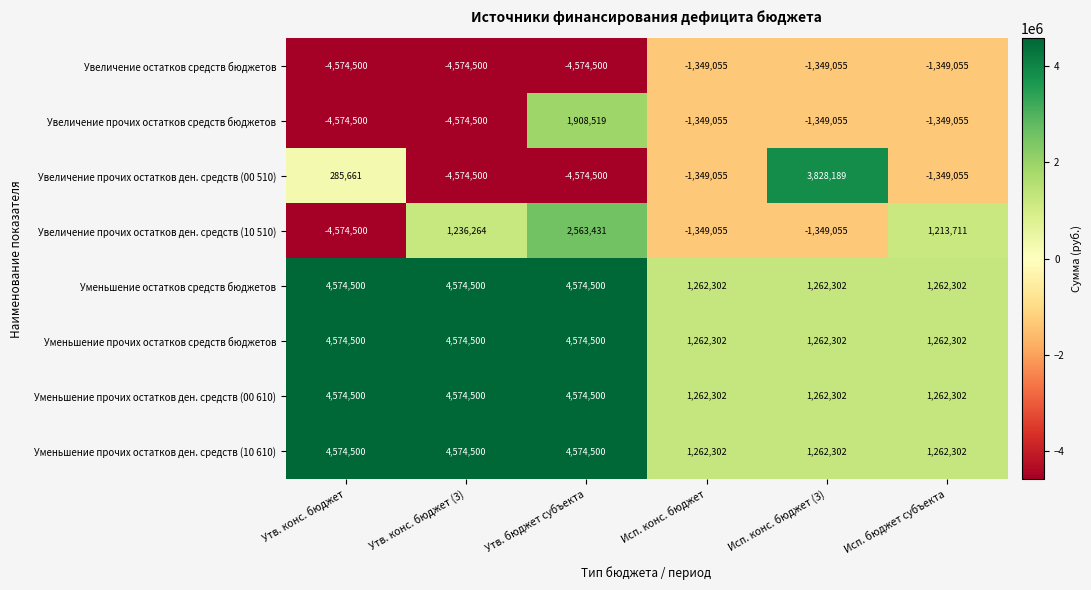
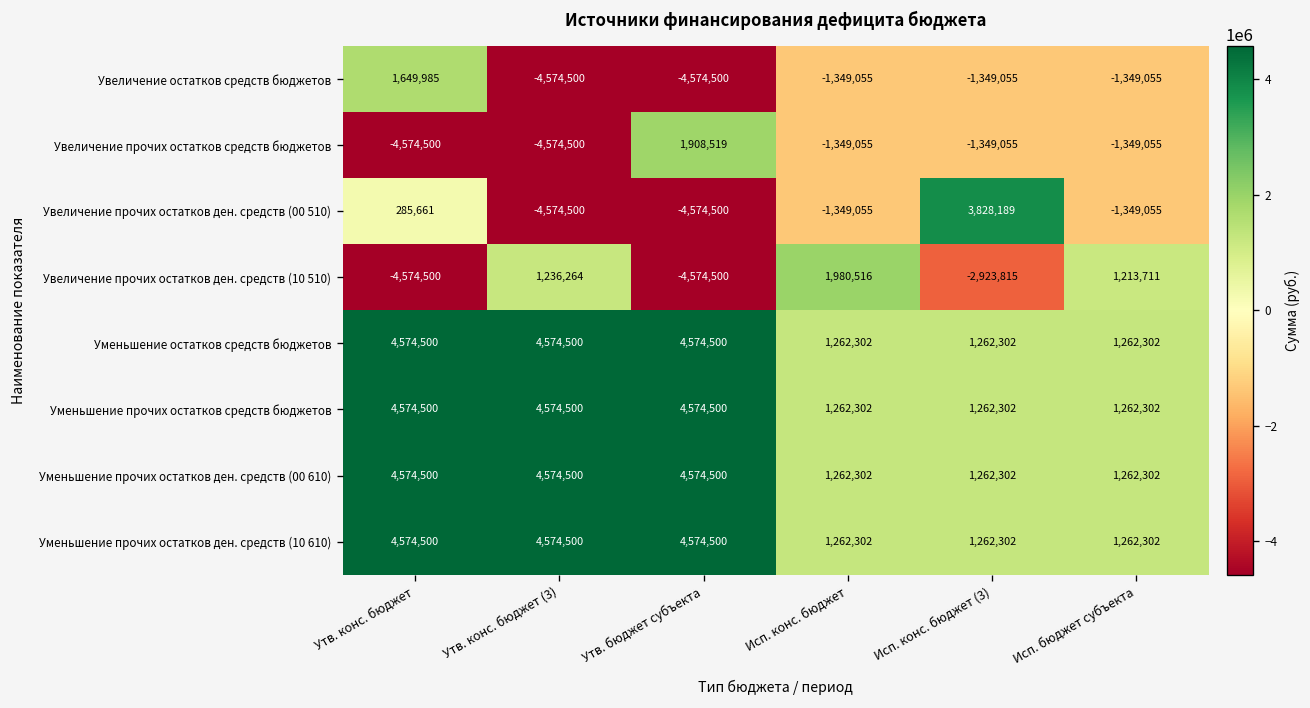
  {
    "Увеличение остатков средств бюджетов": {
-     "Утв. конс. бюджет": "-4,574,500",
+     "Утв. конс. бюджет": "1,649,985",
      "Утв. конс. бюджет (3)": "-4,574,500",
      "Утв. бюджет субъекта": "-4,574,500",
      "Исп. конс. бюджет": "-1,349,055",
      "Исп. конс. бюджет (3)": "-1,349,055",
      "Исп. бюджет субъекта": "-1,349,055"
    },
    "Увеличение прочих остатков средств бюджетов": {
      "Утв. конс. бюджет": "-4,574,500",
      "Утв. конс. бюджет (3)": "-4,574,500",
      "Утв. бюджет субъекта": "1,908,519",
      "Исп. конс. бюджет": "-1,349,055",
      "Исп. конс. бюджет (3)": "-1,349,055",
      "Исп. бюджет субъекта": "-1,349,055"
    },
    "Увеличение прочих остатков ден. средств (00 510)": {
      "Утв. конс. бюджет": "285,661",
      "Утв. конс. бюджет (3)": "-4,574,500",
      "Утв. бюджет субъекта": "-4,574,500",
      "Исп. конс. бюджет": "-1,349,055",
      "Исп. конс. бюджет (3)": "3,828,189",
      "Исп. бюджет субъекта": "-1,349,055"
    },
    "Увеличение прочих остатков ден. средств (10 510)": {
      "Утв. конс. бюджет": "-4,574,500",
      "Утв. конс. бюджет (3)": "1,236,264",
-     "Утв. бюджет субъекта": "2,563,431",
-     "Исп. конс. бюджет": "-1,349,055",
-     "Исп. конс. бюджет (3)": "-1,349,055",
+     "Утв. бюджет субъекта": "-4,574,500",
+     "Исп. конс. бюджет": "1,980,516",
+     "Исп. конс. бюджет (3)": "-2,923,815",
      "Исп. бюджет субъекта": "1,213,711"
    },
    "Уменьшение остатков средств бюджетов": {
      "Утв. конс. бюджет": "4,574,500",
      "Утв. конс. бюджет (3)": "4,574,500",
      "Утв. бюджет субъекта": "4,574,500",
      "Исп. конс. бюджет": "1,262,302",
      "Исп. конс. бюджет (3)": "1,262,302",
      "Исп. бюджет субъекта": "1,262,302"
    },
    "Уменьшение прочих остатков средств бюджетов": {
      "Утв. конс. бюджет": "4,574,500",
      "Утв. конс. бюджет (3)": "4,574,500",
      "Утв. бюджет субъекта": "4,574,500",
      "Исп. конс. бюджет": "1,262,302",
      "Исп. конс. бюджет (3)": "1,262,302",
      "Исп. бюджет субъекта": "1,262,302"
    },
    "Уменьшение прочих остатков ден. средств (00 610)": {
      "Утв. конс. бюджет": "4,574,500",
      "Утв. конс. бюджет (3)": "4,574,500",
      "Утв. бюджет субъекта": "4,574,500",
      "Исп. конс. бюджет": "1,262,302",
      "Исп. конс. бюджет (3)": "1,262,302",
      "Исп. бюджет субъекта": "1,262,302"
    },
    "Уменьшение прочих остатков ден. средств (10 610)": {
      "Утв. конс. бюджет": "4,574,500",
      "Утв. конс. бюджет (3)": "4,574,500",
      "Утв. бюджет субъекта": "4,574,500",
      "Исп. конс. бюджет": "1,262,302",
      "Исп. конс. бюджет (3)": "1,262,302",
      "Исп. бюджет субъекта": "1,262,302"
    }
  }
